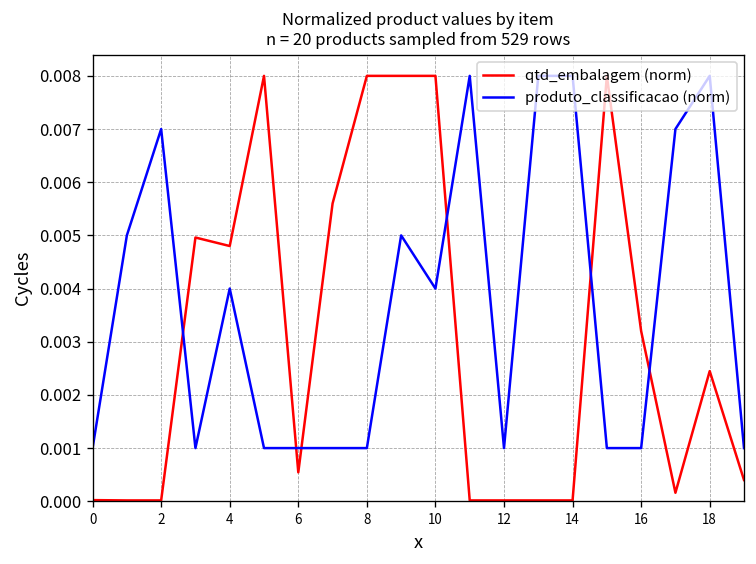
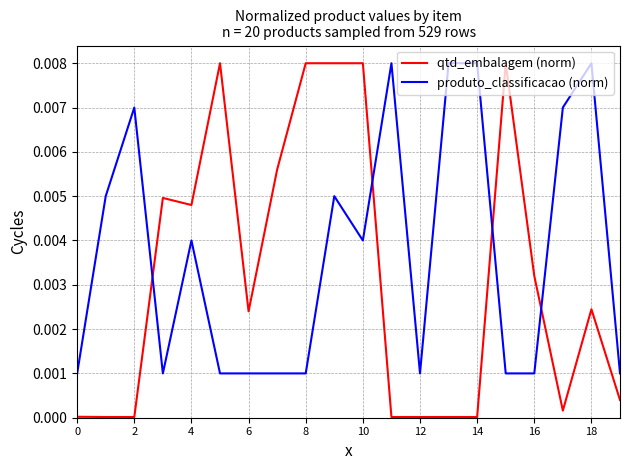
  {
    "qtd_embalagem (norm)": {
      "0": 0.0000,
      "2": 0.0000,
      "4": 0.0048,
-     "6": 0.0005,
+     "6": 0.0024,
      "8": 0.0080,
      "10": 0.0080,
      "12": 0.0000,
      "14": 0.0000,
      "16": 0.0032,
      "18": 0.0024
    },
    "produto_classificacao (norm)": {
      "0": 0.0010,
      "2": 0.0070,
      "4": 0.0040,
      "6": 0.0010,
      "8": 0.0010,
      "10": 0.0040,
      "12": 0.0010,
      "16": 0.0010
    }
  }
